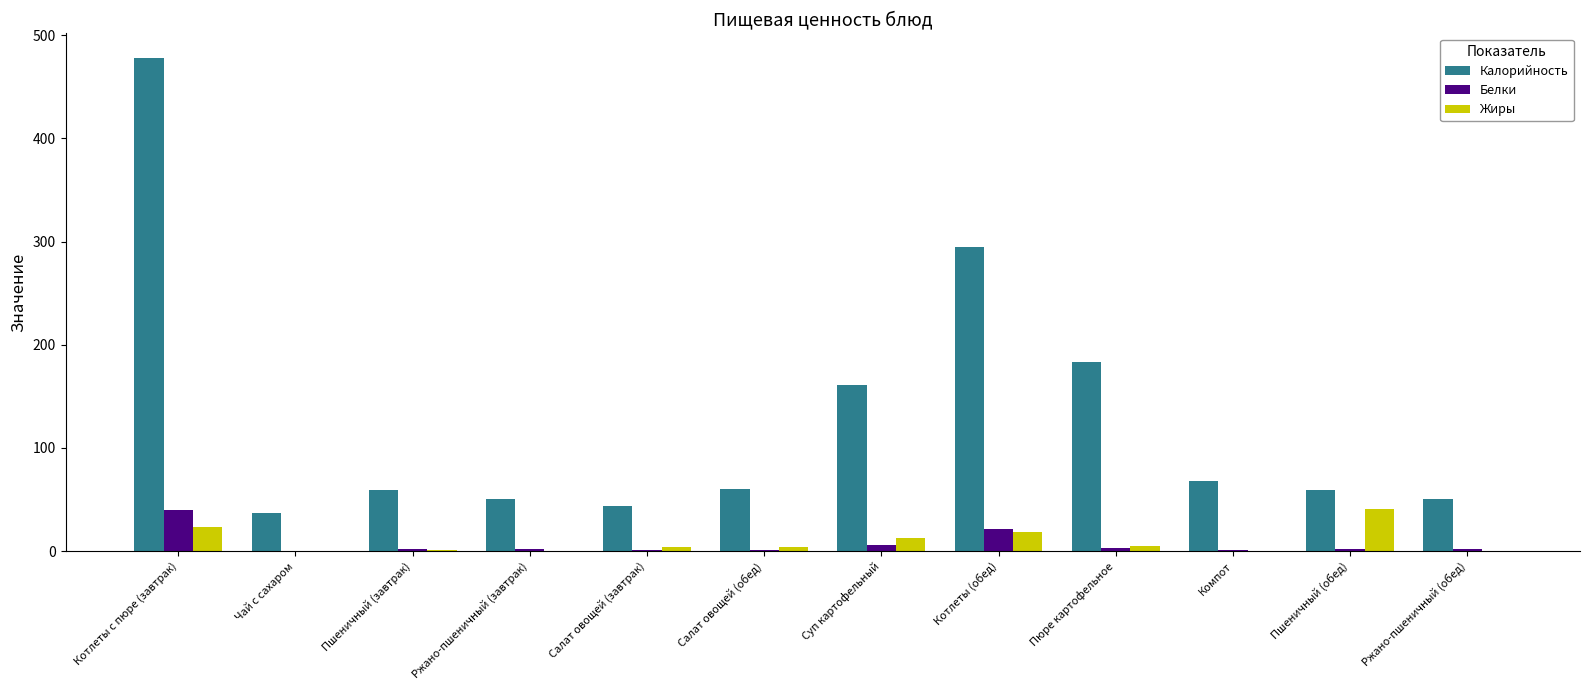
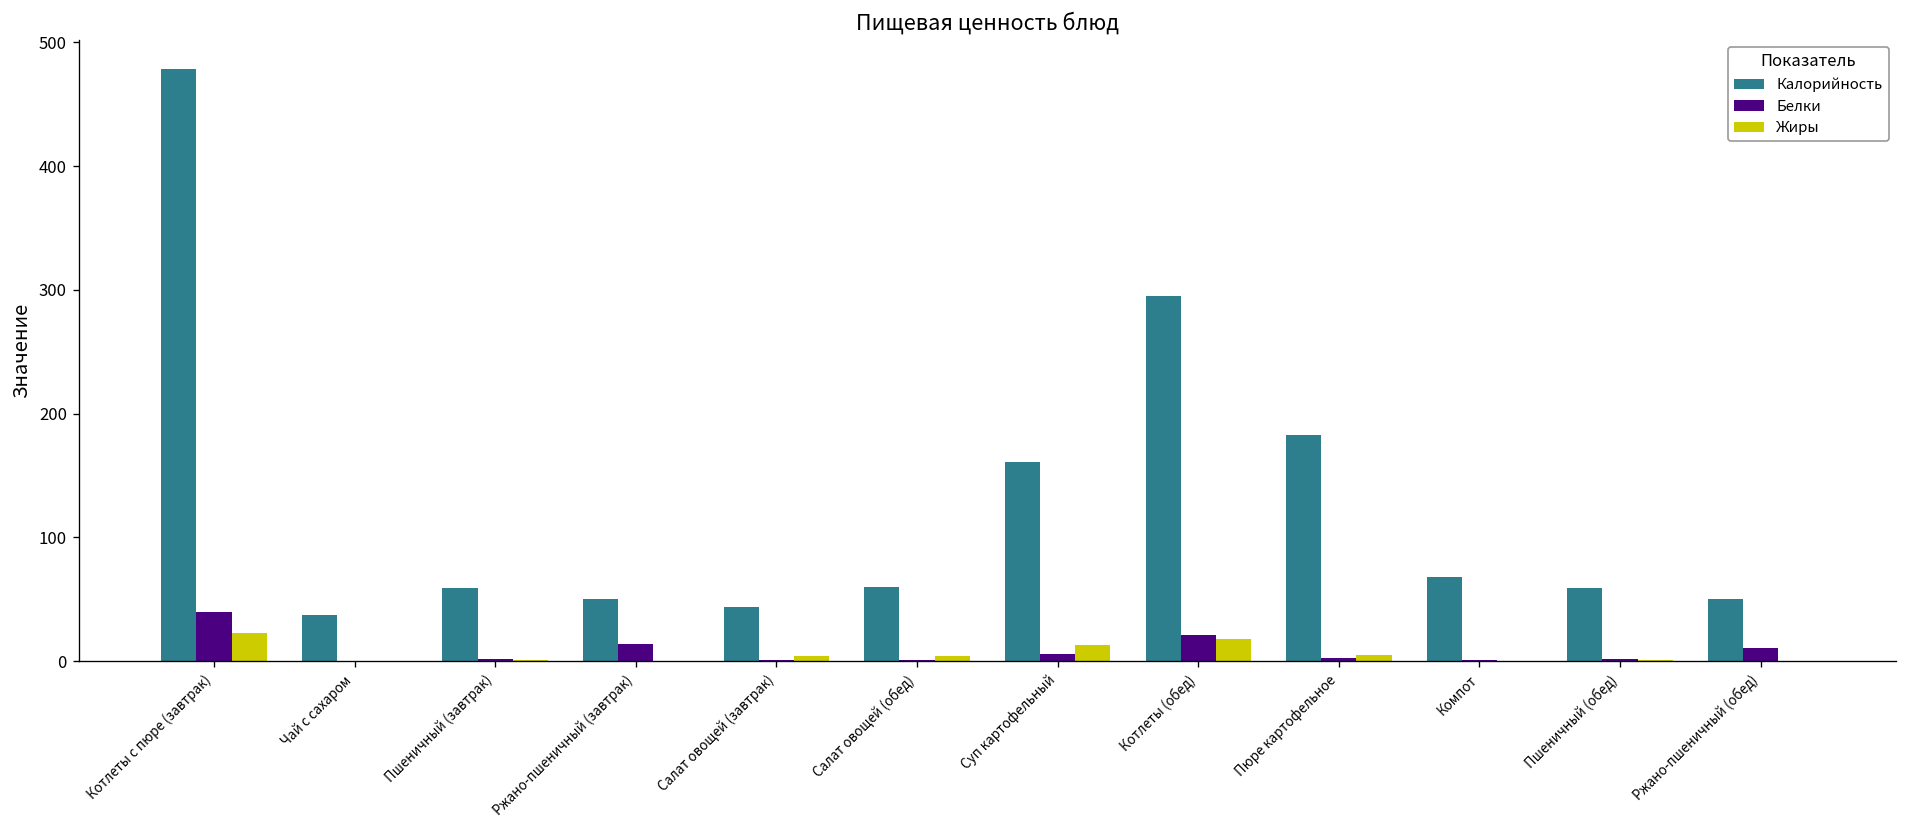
  {
    "Калорийность": {
      "Котлеты с пюре (завтрак)": 478,
      "Чай с сахаром": 37,
      "Пшеничный (завтрак)": 59,
      "Ржано-пшеничный (завтрак)": 50,
      "Салат овощей (завтрак)": 44,
      "Салат овощей (обед)": 60,
      "Суп картофельный": 161,
      "Котлеты (обед)": 295,
      "Пюре картофельное": 183,
      "Компот": 68,
      "Пшеничный (обед)": 59,
      "Ржано-пшеничный (обед)": 50
    },
    "Белки": {
      "Котлеты с пюре (завтрак)": 40,
      "Чай с сахаром": 0,
-     "Ржано-пшеничный (завтрак)": 2,
+     "Ржано-пшеничный (завтрак)": 14,
      "Суп картофельный": 6,
      "Котлеты (обед)": 21,
      "Пюре картофельное": 3,
-     "Ржано-пшеничный (обед)": 2
+     "Ржано-пшеничный (обед)": 11
    },
    "Жиры": {
      "Котлеты с пюре (завтрак)": 23,
      "Чай с сахаром": 0,
      "Ржано-пшеничный (завтрак)": 0,
      "Салат овощей (завтрак)": 4,
      "Салат овощей (обед)": 4,
      "Суп картофельный": 13,
      "Котлеты (обед)": 18,
      "Пюре картофельное": 5,
      "Компот": 0,
-     "Пшеничный (обед)": 41,
+     "Пшеничный (обед)": 1,
      "Ржано-пшеничный (обед)": 0
    }
  }
